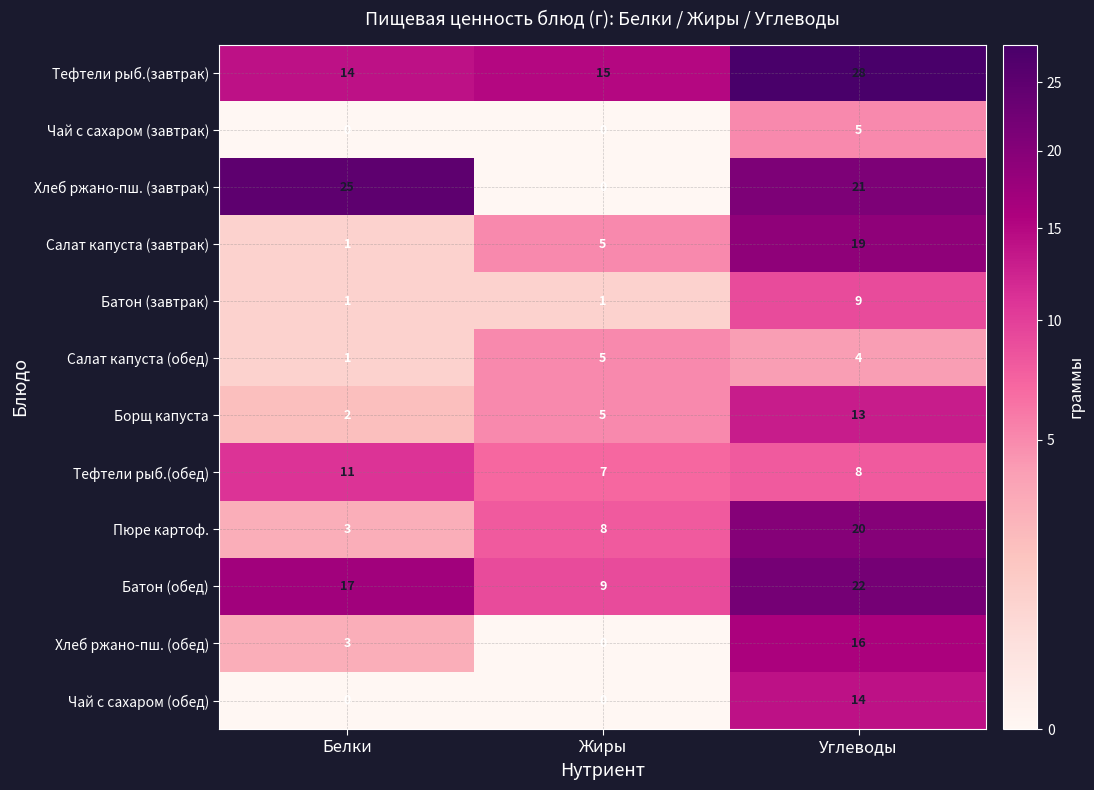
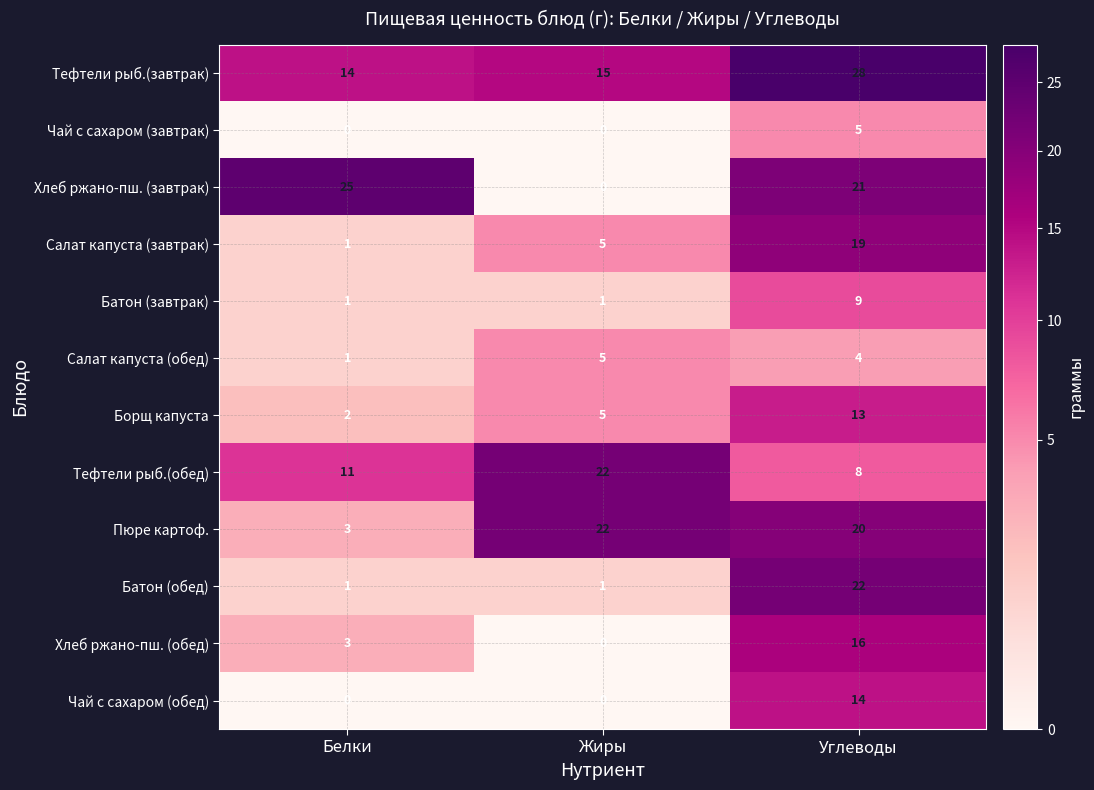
  {
    "Тефтели рыб.(завтрак)": {
      "Белки": 14,
      "Жиры": 15,
      "Углеводы": 28
    },
    "Чай с сахаром (завтрак)": {
      "Углеводы": 5
    },
    "Хлеб ржано-пш. (завтрак)": {
      "Белки": 25,
      "Углеводы": 21
    },
    "Салат капуста (завтрак)": {
      "Белки": 1,
      "Жиры": 5,
      "Углеводы": 19
    },
    "Батон (завтрак)": {
      "Белки": 1,
      "Жиры": 1,
      "Углеводы": 9
    },
    "Салат капуста (обед)": {
      "Белки": 1,
      "Жиры": 5,
      "Углеводы": 4
    },
    "Борщ капуста": {
      "Белки": 2,
      "Жиры": 5,
      "Углеводы": 13
    },
    "Тефтели рыб.(обед)": {
      "Белки": 11,
-     "Жиры": 7,
+     "Жиры": 22,
      "Углеводы": 8
    },
    "Пюре картоф.": {
      "Белки": 3,
-     "Жиры": 8,
+     "Жиры": 22,
      "Углеводы": 20
    },
    "Батон (обед)": {
-     "Белки": 17,
-     "Жиры": 9,
+     "Белки": 1,
+     "Жиры": 1,
      "Углеводы": 22
    },
    "Хлеб ржано-пш. (обед)": {
      "Белки": 3,
      "Углеводы": 16
    },
    "Чай с сахаром (обед)": {
      "Углеводы": 14
    }
  }
